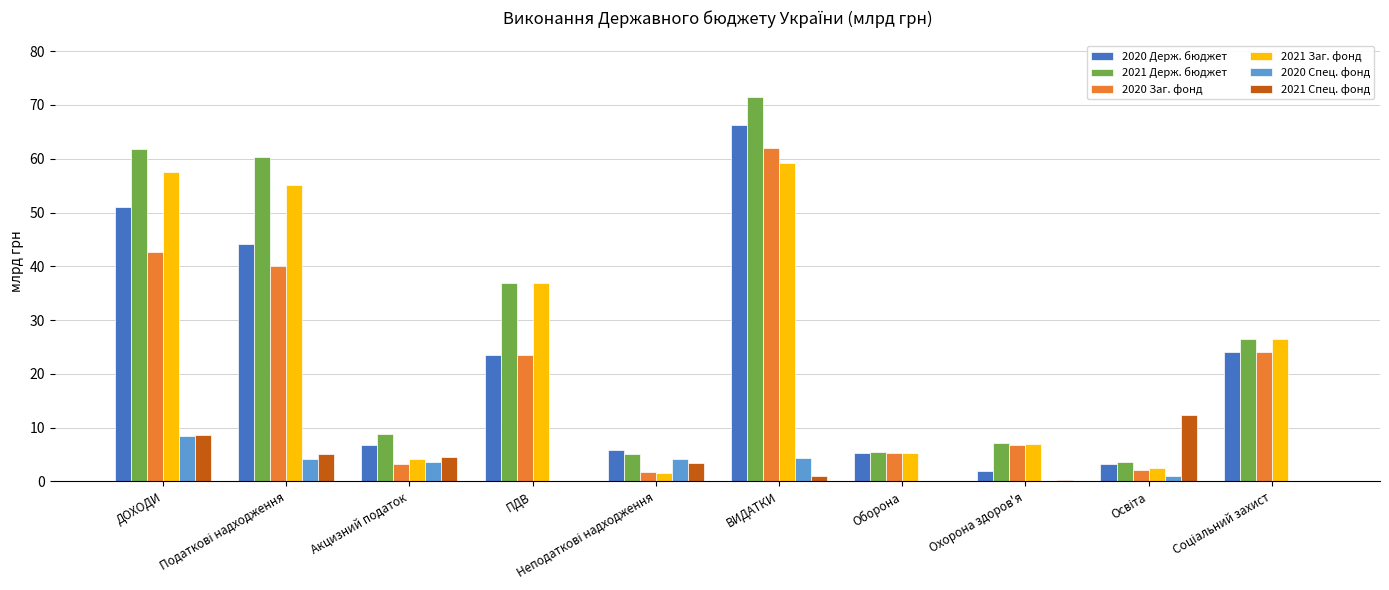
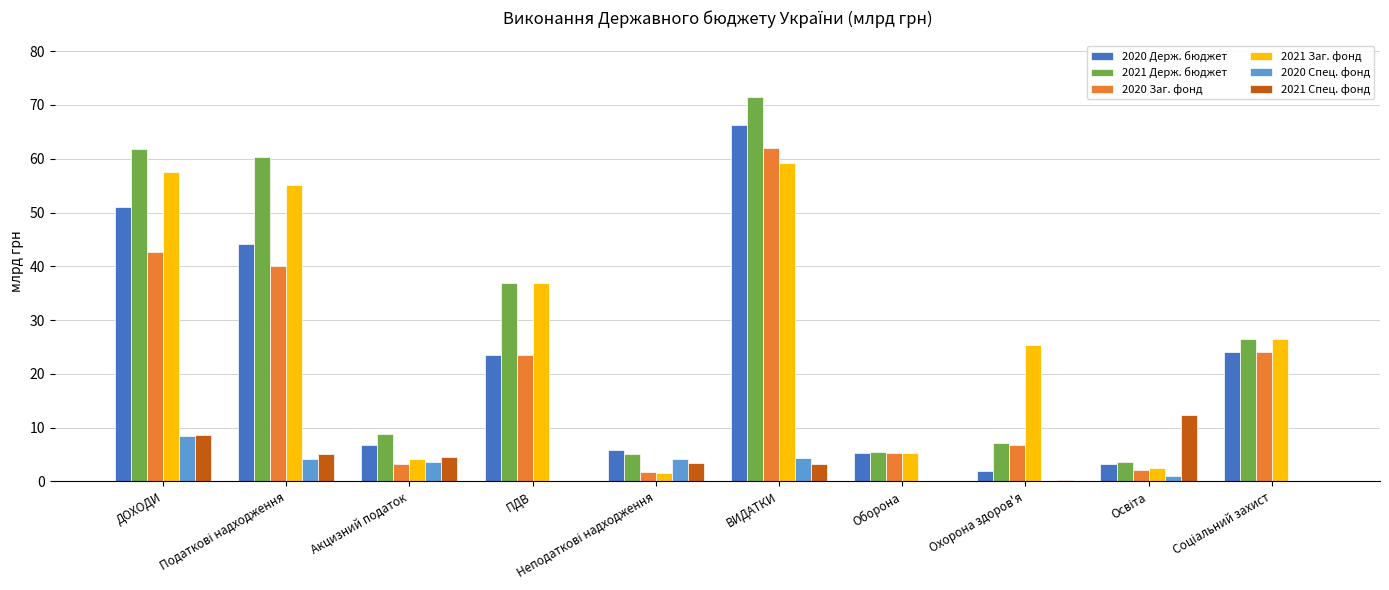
  {
    "2021 Держ. бюджет": {
      "ДОХОДИ": 62,
      "Податкові надходження": 60,
      "Акцизний податок": 9,
      "ПДВ": 37,
      "Неподаткові надходження": 5,
      "ВИДАТКИ": 72,
      "Оборона": 5,
      "Охорона здоров'я": 7,
      "Освіта": 4,
      "Соціальний захист": 27
    },
    "2020 Заг. фонд": {
      "ДОХОДИ": 43,
      "Податкові надходження": 40,
      "Акцизний податок": 3,
      "ПДВ": 24,
      "Неподаткові надходження": 2,
      "ВИДАТКИ": 62,
      "Оборона": 5,
      "Охорона здоров'я": 7,
      "Освіта": 2,
      "Соціальний захист": 24
    },
    "2021 Заг. фонд": {
      "ДОХОДИ": 58,
      "Податкові надходження": 55,
      "Акцизний податок": 4,
      "ПДВ": 37,
      "Неподаткові надходження": 2,
      "ВИДАТКИ": 59,
      "Оборона": 5,
-     "Охорона здоров'я": 7,
+     "Охорона здоров'я": 25,
      "Освіта": 3,
      "Соціальний захист": 26
    },
    "2021 Спец. фонд": {
      "ДОХОДИ": 9,
      "Податкові надходження": 5,
      "Акцизний податок": 5,
      "ПДВ": 0,
      "Неподаткові надходження": 3,
-     "ВИДАТКИ": 1,
+     "ВИДАТКИ": 3,
      "Освіта": 12
    }
  }
